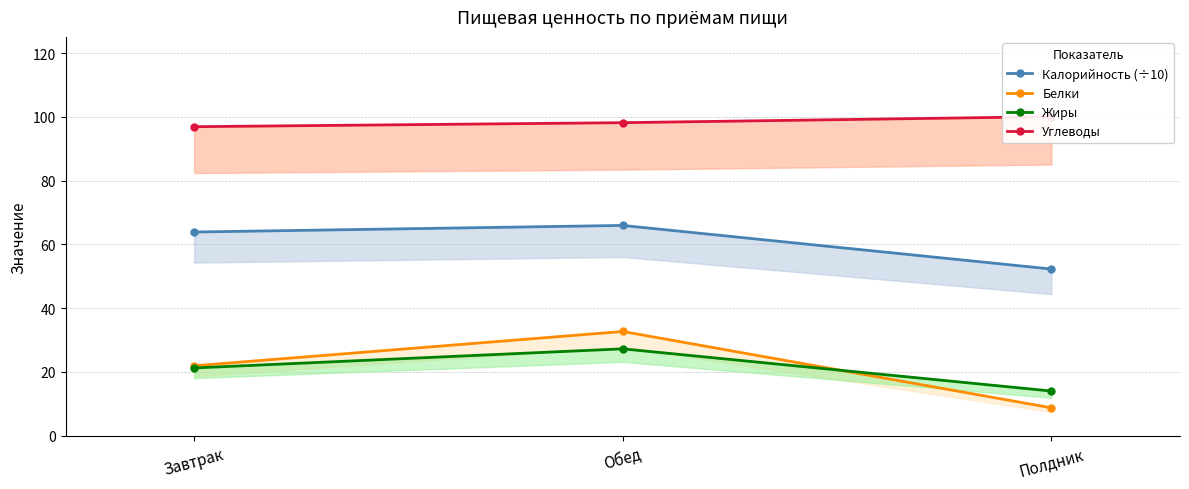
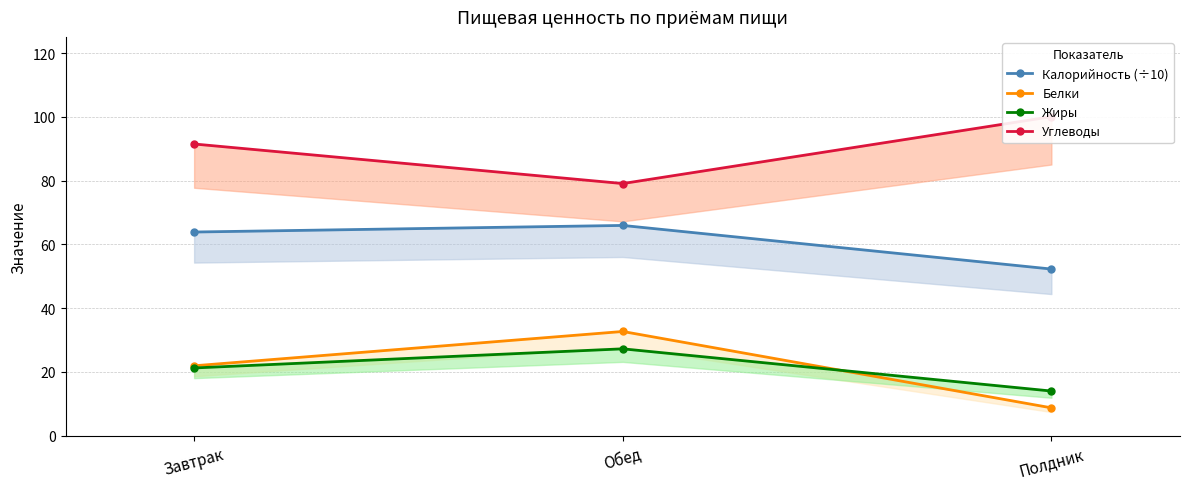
  {
    "Калорийность (÷10)": {
      "Завтрак": 64,
      "Обед": 66,
      "Полдник": 52
    },
    "Белки": {
      "Обед": 33,
      "Полдник": 9
    },
    "Жиры": {
      "Обед": 27,
      "Полдник": 14
    },
    "Углеводы": {
-     "Завтрак": 97,
-     "Обед": 98
+     "Завтрак": 91,
+     "Обед": 79
    }
  }
